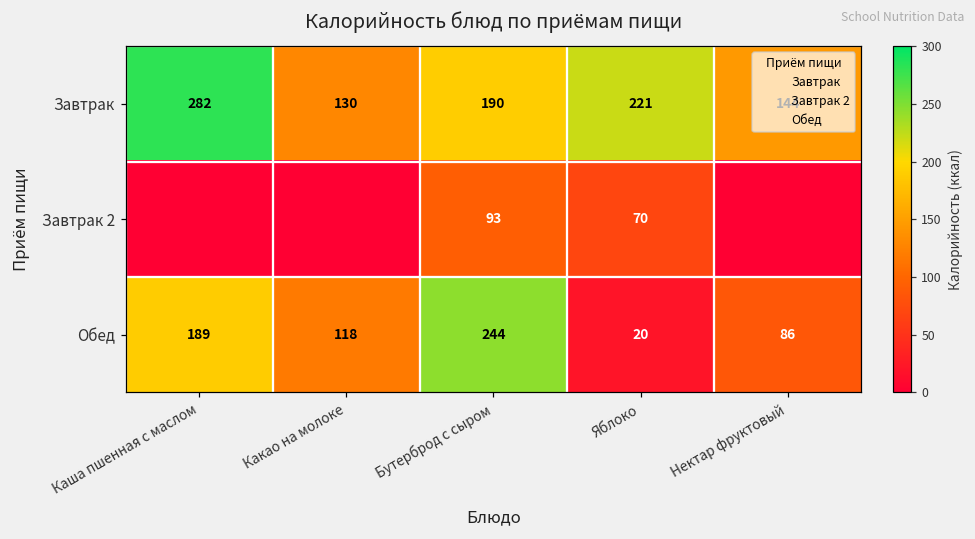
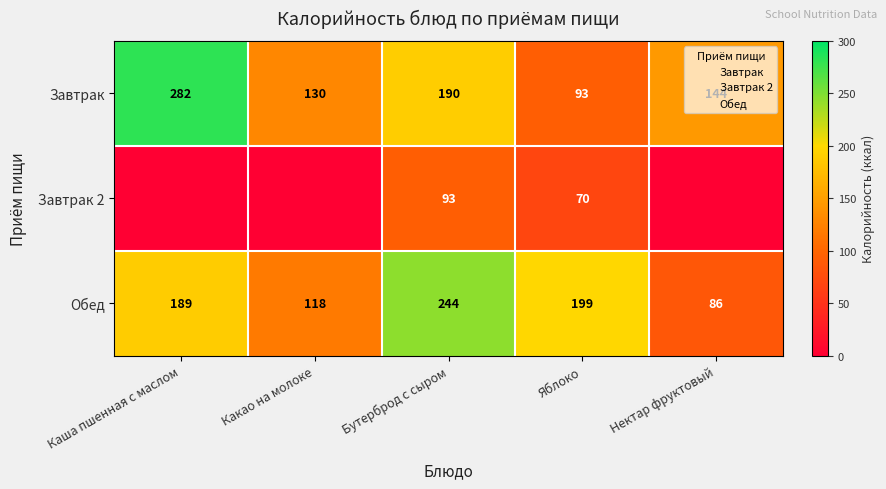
  {
    "Завтрак": {
      "Каша пшенная с маслом": 282,
      "Какао на молоке": 130,
      "Бутерброд с сыром": 190,
-     "Яблоко": 221
+     "Яблоко": 93
    },
    "Завтрак 2": {
      "Бутерброд с сыром": 93,
      "Яблоко": 70
    },
    "Обед": {
      "Каша пшенная с маслом": 189,
      "Какао на молоке": 118,
      "Бутерброд с сыром": 244,
-     "Яблоко": 20,
+     "Яблоко": 199,
      "Нектар фруктовый": 86
    }
  }
